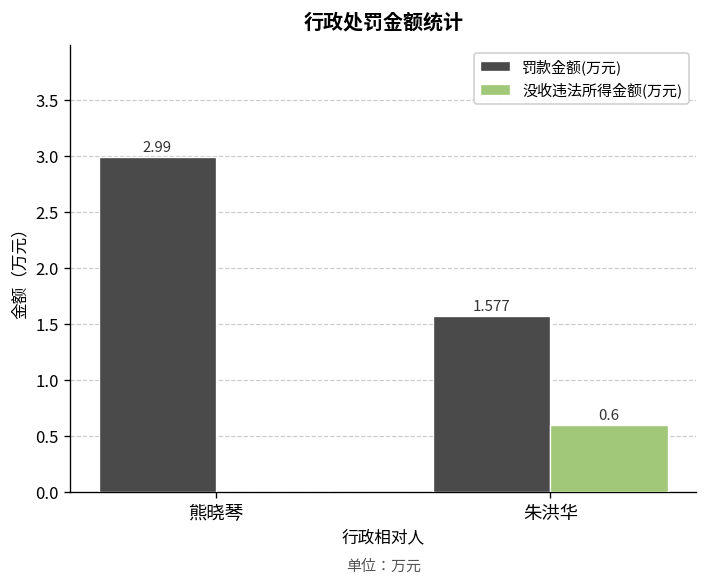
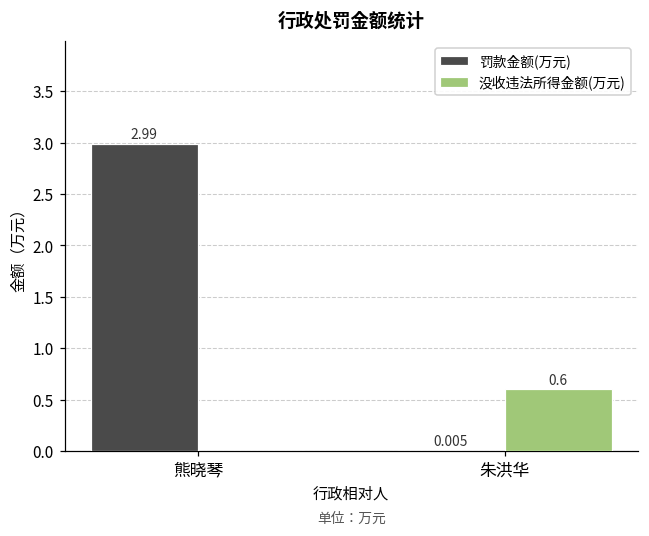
  {
    "罚款金额(万元)": {
      "熊晓琴": 2.99,
-     "朱洪华": 1.577
+     "朱洪华": 0.005
    },
    "没收违法所得金额(万元)": {
      "朱洪华": 0.6
    }
  }
